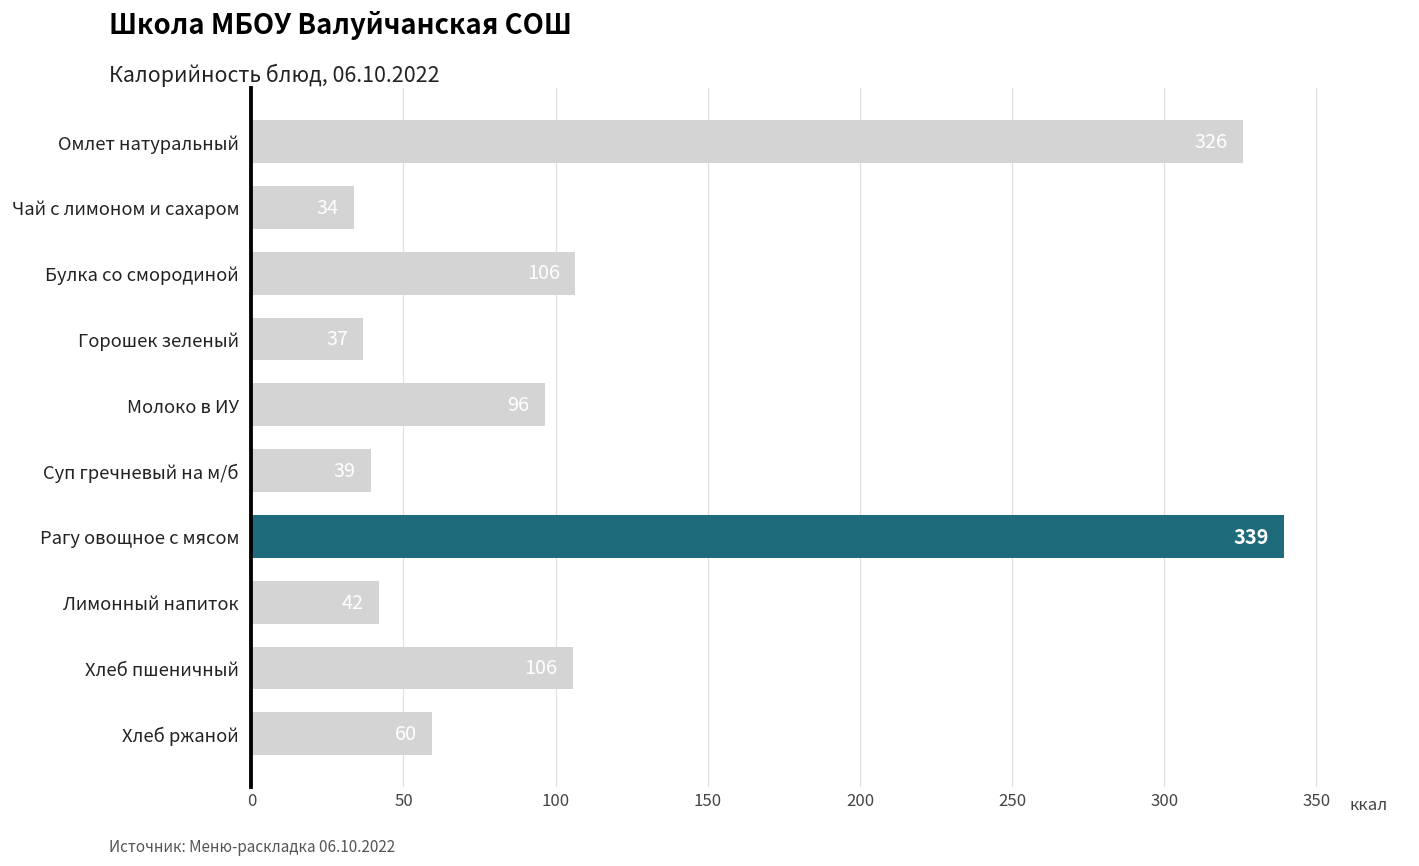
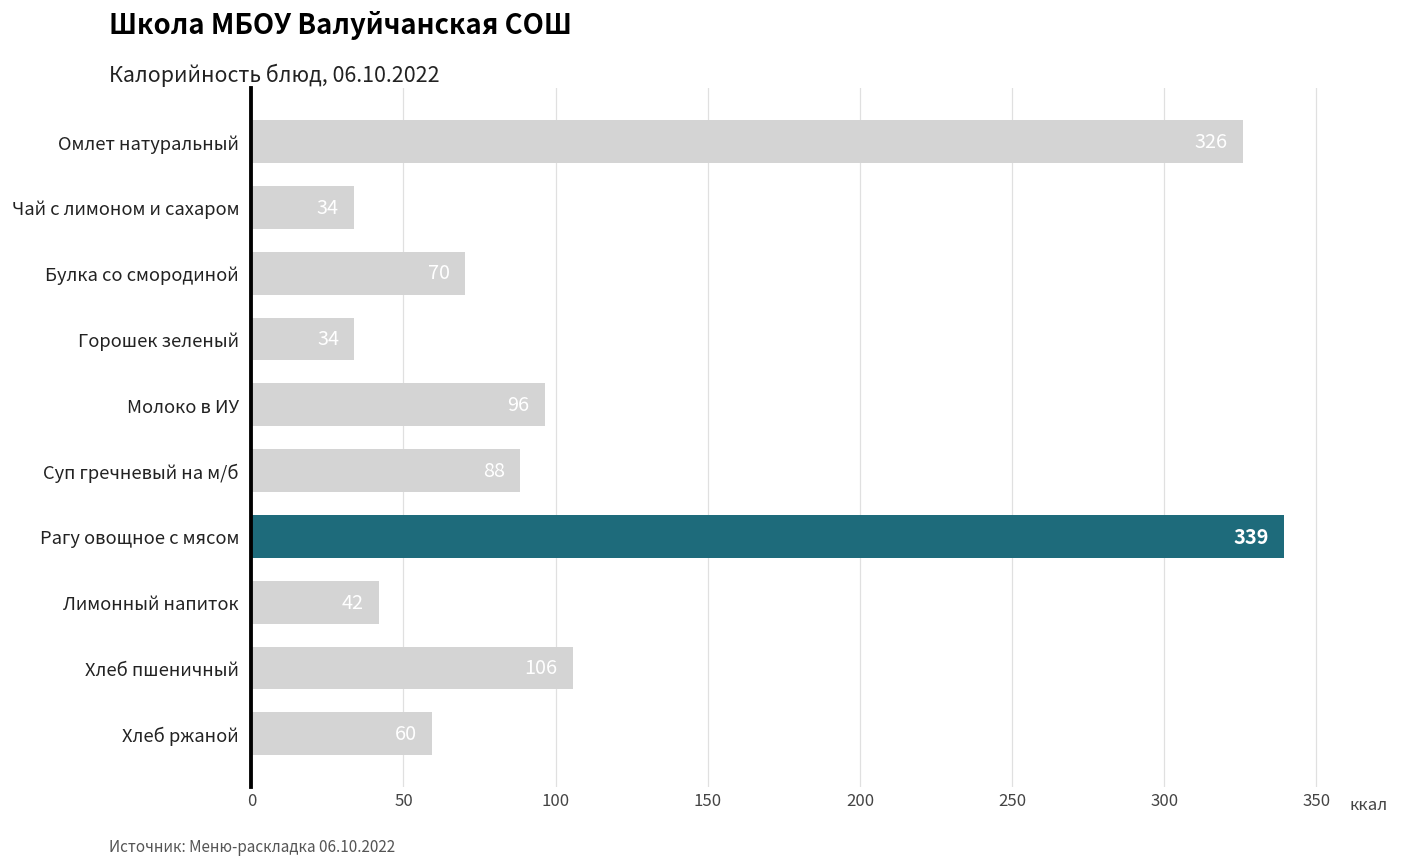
  {
    "Омлет натуральный": 326,
    "Чай с лимоном и сахаром": 34,
-   "Булка со смородиной": 106,
-   "Горошек зеленый": 37,
+   "Булка со смородиной": 70,
+   "Горошек зеленый": 34,
    "Молоко в ИУ": 96,
-   "Суп гречневый на м/б": 39,
+   "Суп гречневый на м/б": 88,
    "Лимонный напиток": 42,
    "Хлеб пшеничный": 106,
    "Хлеб ржаной": 60
  }
